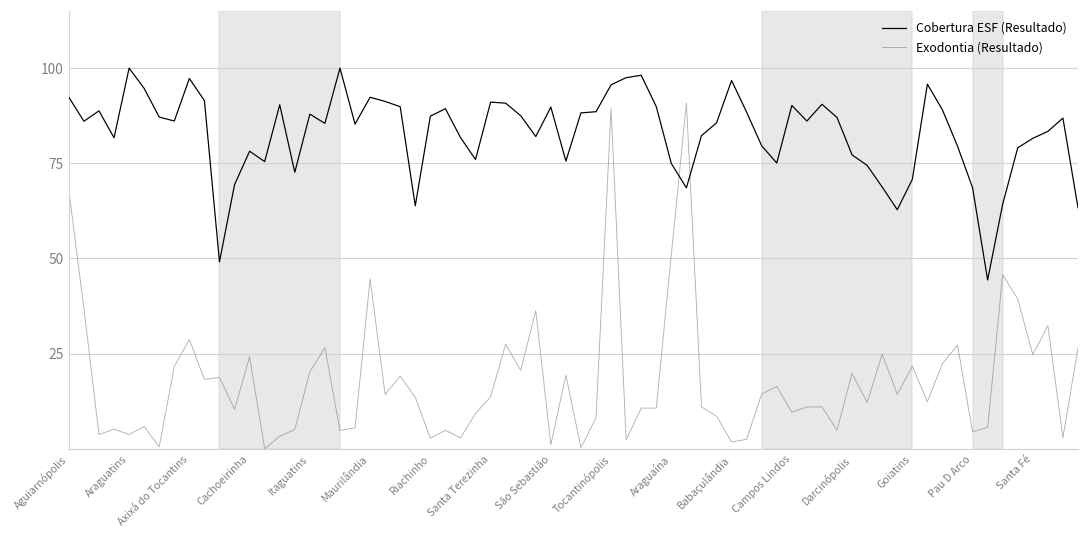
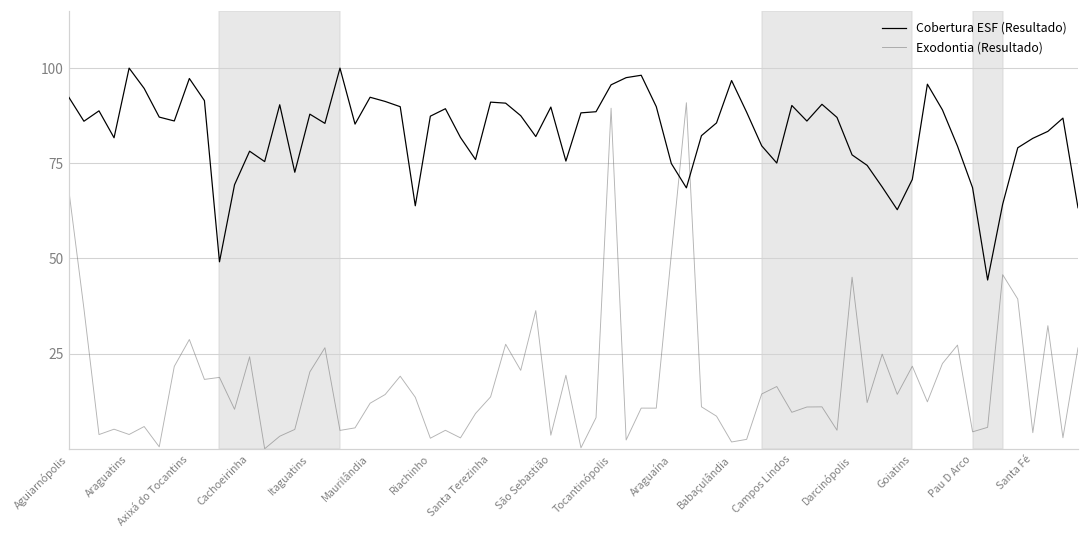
  {
    "Cobertura ESF (Resultado)": {
      "Aguiarnópolis": 92,
      "Araguatins": 100,
      "Axixá do Tocantins": 97,
      "Cachoeirinha": 78,
      "Itaguatins": 88,
      "Maurilândia": 92,
      "Riachinho": 87,
      "Santa Terezinha": 91,
      "São Sebastião": 90,
      "Tocantinópolis": 96,
      "Araguaína": 75,
      "Babaçulândia": 97,
      "Campos Lindos": 90,
      "Darcinópolis": 77,
      "Goiatins": 71,
      "Pau D Arco": 69,
      "Santa Fé": 82
    },
    "Exodontia (Resultado)": {
      "Aguiarnópolis": 68,
      "Araguatins": 4,
      "Axixá do Tocantins": 29,
      "Cachoeirinha": 24,
      "Itaguatins": 20,
-     "Maurilândia": 45,
+     "Maurilândia": 12,
      "Riachinho": 3,
      "Santa Terezinha": 14,
-     "São Sebastião": 1,
+     "São Sebastião": 4,
      "Tocantinópolis": 89,
      "Araguaína": 51,
      "Babaçulândia": 2,
      "Campos Lindos": 10,
-     "Darcinópolis": 20,
+     "Darcinópolis": 45,
      "Goiatins": 22,
      "Pau D Arco": 4,
-     "Santa Fé": 25
+     "Santa Fé": 4
    }
  }
